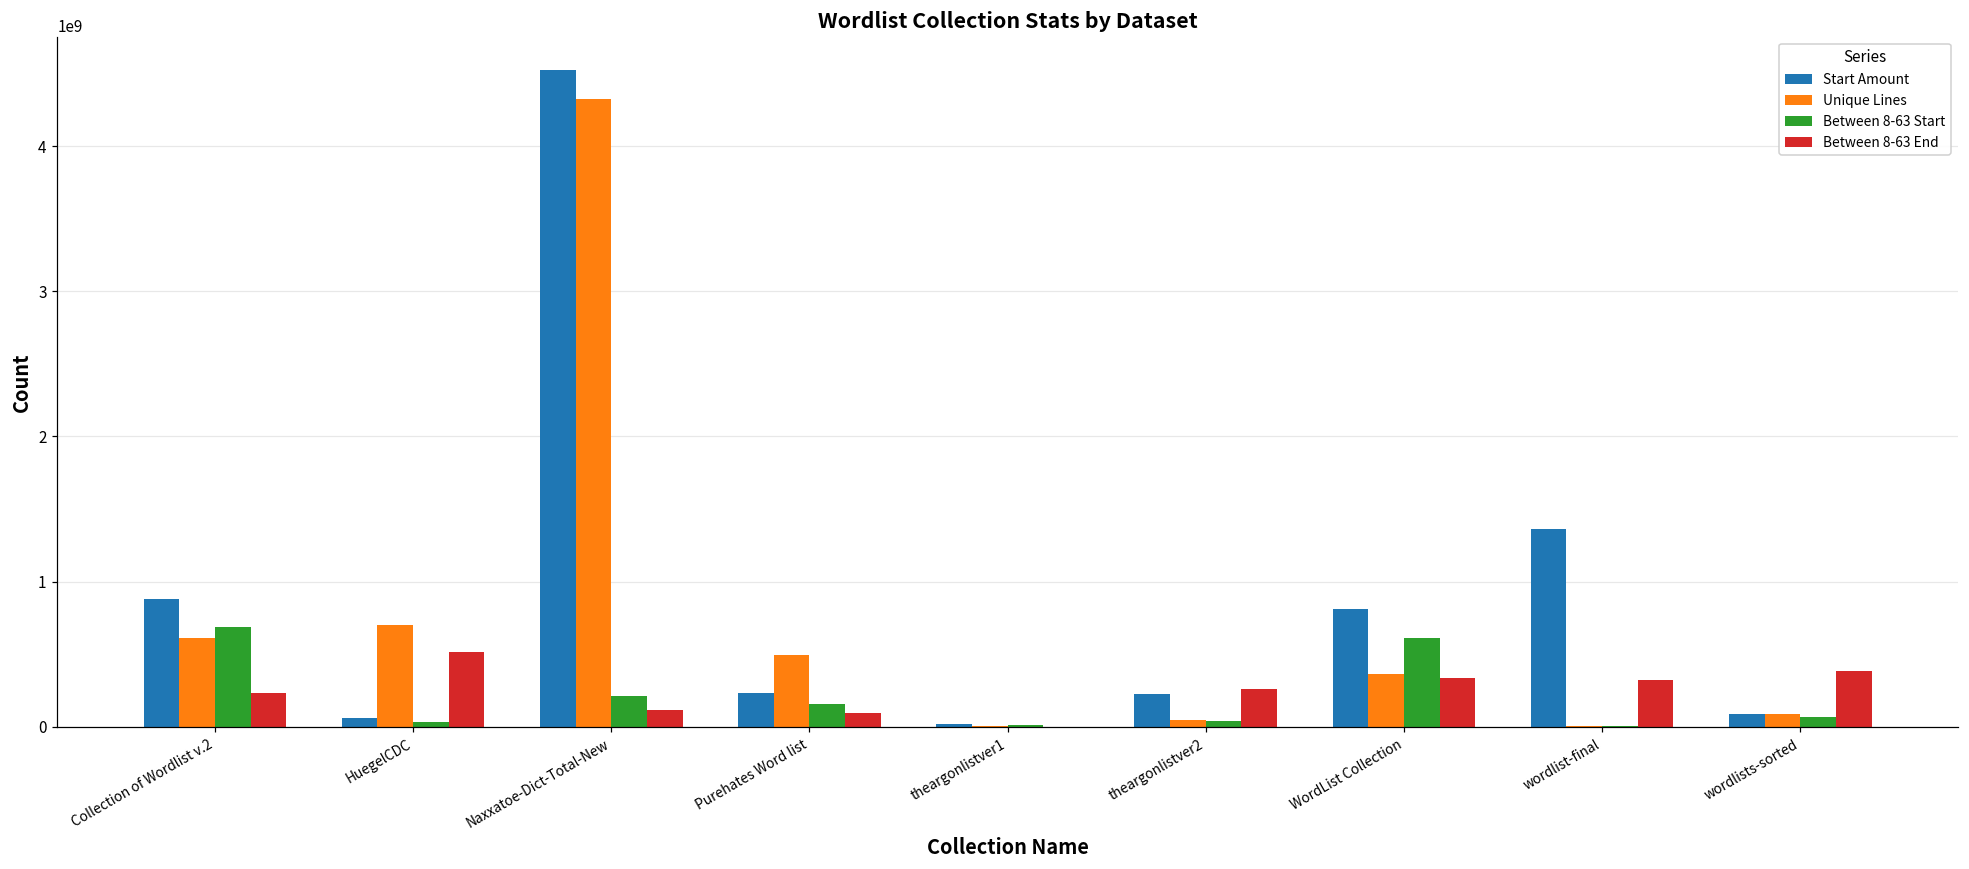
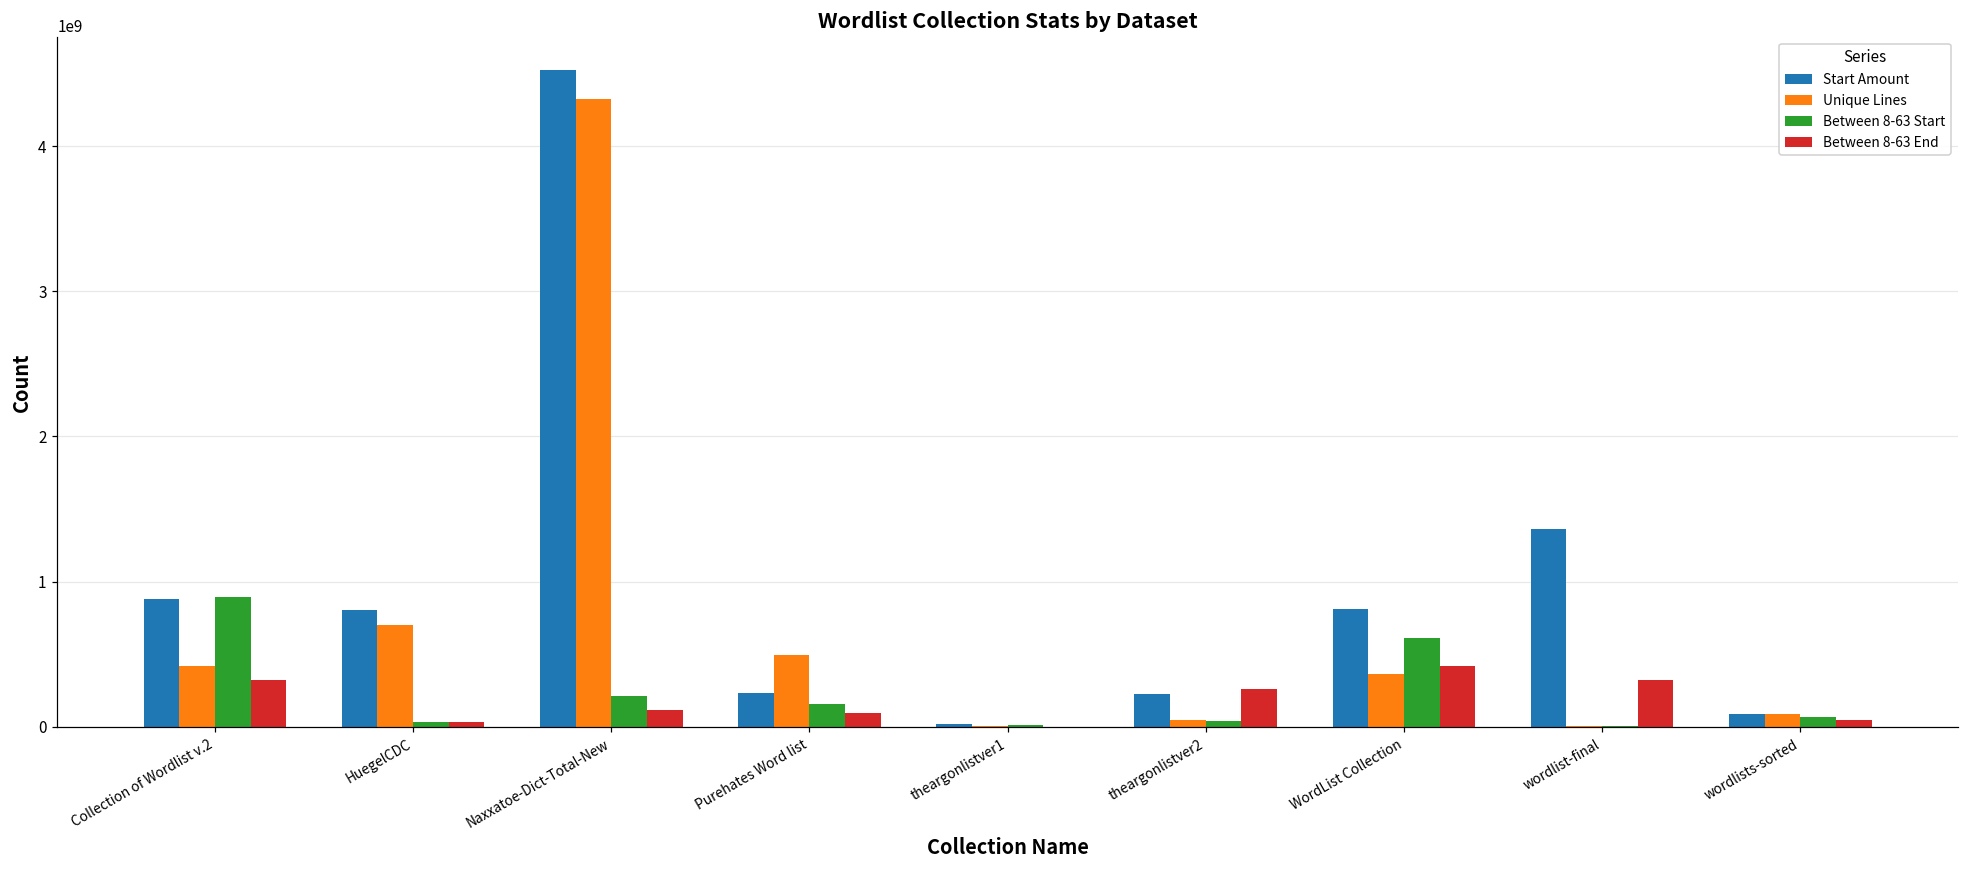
  {
    "Start Amount": {
      "Collection of Wordlist v.2": 880000000,
-     "HuegelCDC": 60000000,
+     "HuegelCDC": 810000000,
      "Naxxatoe-Dict-Total-New": 4530000000,
      "Purehates Word list": 230000000,
      "theargonlistver1": 20000000,
      "theargonlistver2": 230000000,
      "WordList Collection": 810000000,
      "wordlist-final": 1360000000,
      "wordlists-sorted": 90000000
    },
    "Unique Lines": {
-     "Collection of Wordlist v.2": 610000000,
+     "Collection of Wordlist v.2": 420000000,
      "HuegelCDC": 700000000,
      "Naxxatoe-Dict-Total-New": 4320000000,
      "Purehates Word list": 500000000,
      "theargonlistver2": 50000000,
      "WordList Collection": 370000000,
      "wordlists-sorted": 90000000
    },
    "Between 8-63 Start": {
-     "Collection of Wordlist v.2": 690000000,
+     "Collection of Wordlist v.2": 900000000,
      "HuegelCDC": 40000000,
      "Naxxatoe-Dict-Total-New": 210000000,
      "Purehates Word list": 160000000,
      "theargonlistver2": 40000000,
      "WordList Collection": 610000000,
      "wordlists-sorted": 70000000
    },
    "Between 8-63 End": {
-     "Collection of Wordlist v.2": 230000000,
-     "HuegelCDC": 520000000,
+     "Collection of Wordlist v.2": 320000000,
+     "HuegelCDC": 30000000,
      "Naxxatoe-Dict-Total-New": 110000000,
      "Purehates Word list": 100000000,
      "theargonlistver2": 260000000,
-     "WordList Collection": 340000000,
+     "WordList Collection": 420000000,
      "wordlist-final": 320000000,
-     "wordlists-sorted": 390000000
+     "wordlists-sorted": 50000000
    }
  }
